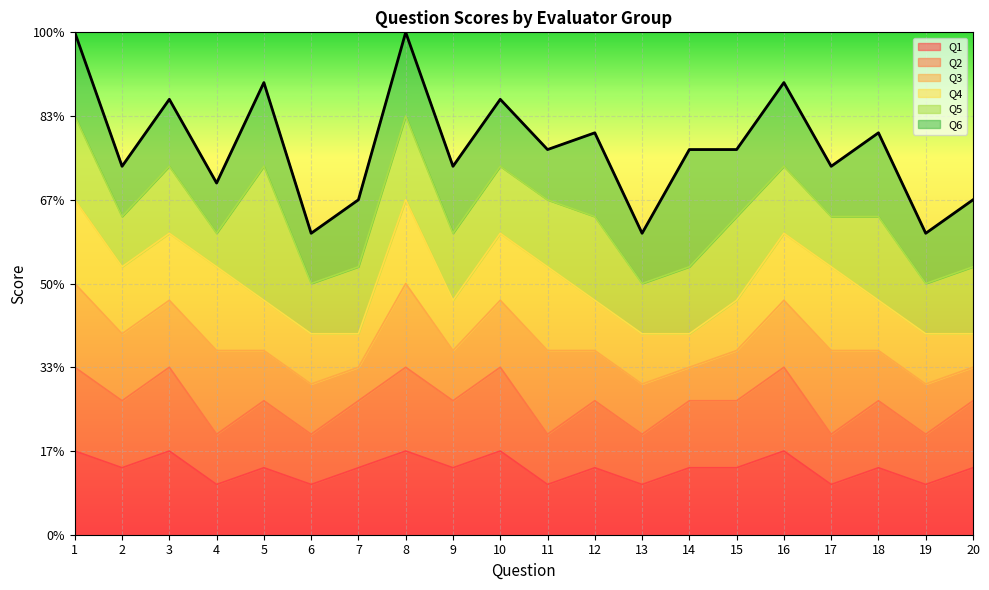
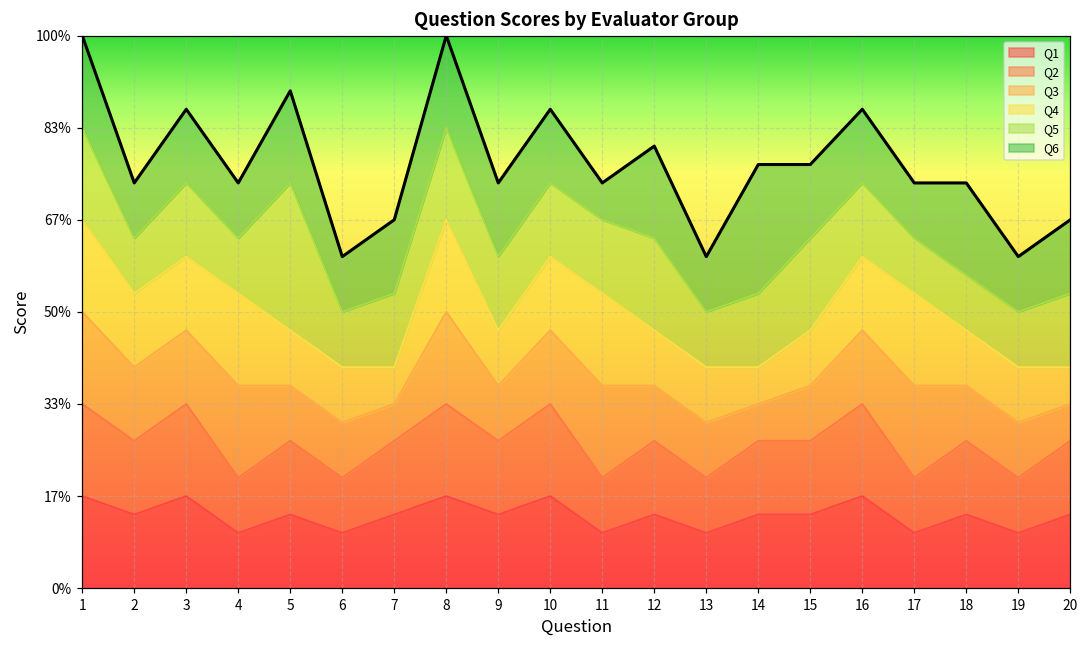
  {
    "Q5": {
      "1": "17%",
      "2": "10%",
      "3": "13%",
-     "4": "7%",
+     "4": "10%",
      "5": "27%",
      "6": "10%",
      "7": "13%",
      "8": "17%",
      "9": "13%",
      "10": "13%",
      "11": "13%",
      "12": "17%",
      "13": "10%",
      "14": "13%",
      "15": "17%",
      "16": "13%",
      "17": "10%",
-     "18": "17%",
+     "18": "10%",
      "19": "10%",
      "20": "13%"
    },
    "Q6": {
      "1": "17%",
      "2": "10%",
      "3": "13%",
      "4": "10%",
      "5": "17%",
      "6": "10%",
      "7": "13%",
      "8": "17%",
      "9": "13%",
      "10": "13%",
-     "11": "10%",
+     "11": "7%",
      "12": "17%",
      "13": "10%",
      "14": "23%",
      "15": "13%",
-     "16": "17%",
+     "16": "13%",
      "17": "10%",
      "18": "17%",
      "19": "10%",
      "20": "13%"
    }
  }
